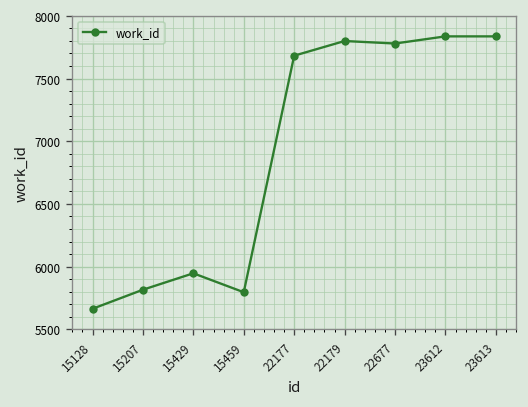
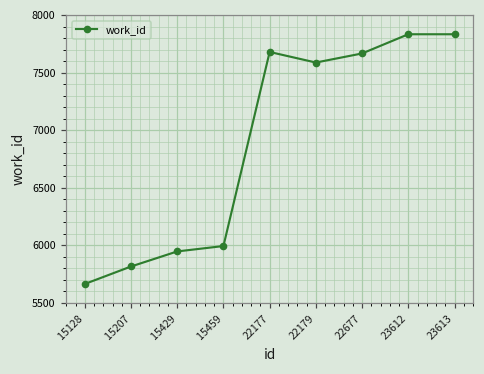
  {
    "15128": 5660,
    "15207": 5820,
    "15429": 5950,
-   "15459": 5800,
+   "15459": 5990,
    "22177": 7680,
-   "22179": 7800,
-   "22677": 7780,
+   "22179": 7590,
+   "22677": 7670,
    "23612": 7840,
    "23613": 7840
  }
